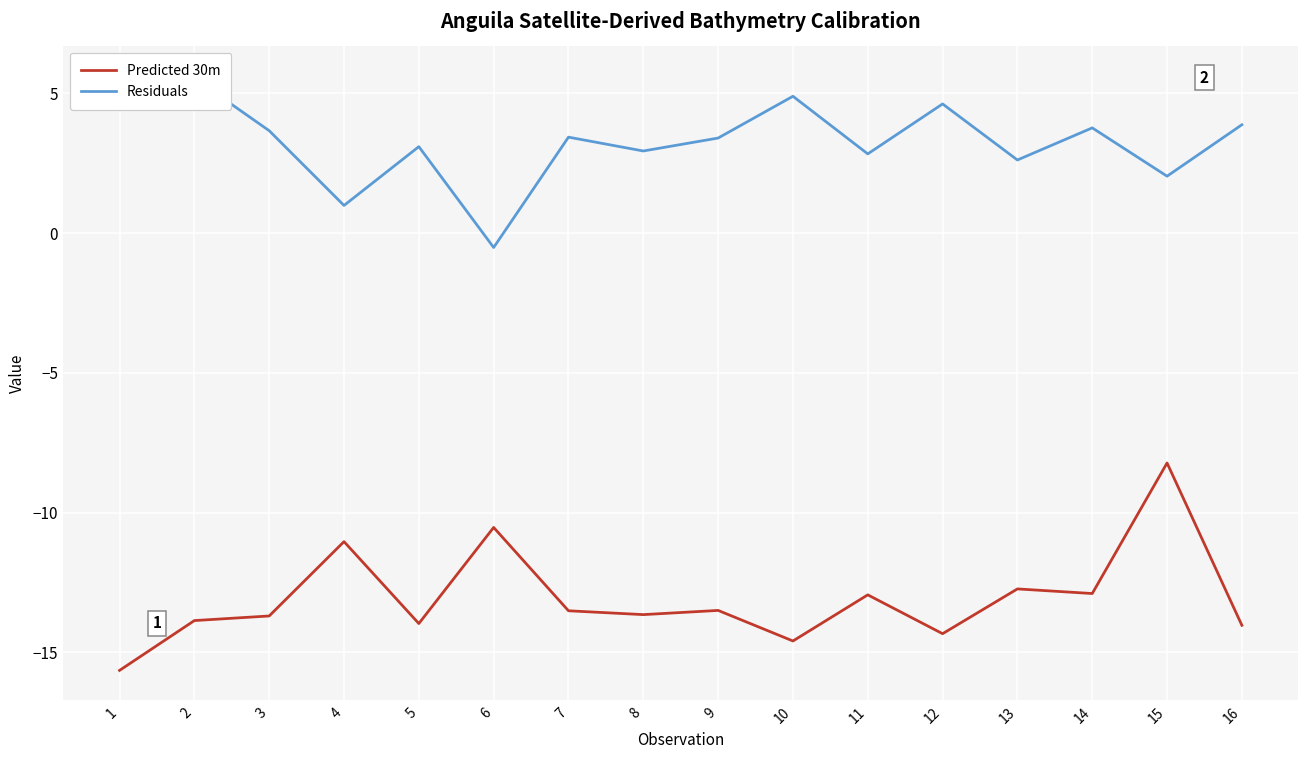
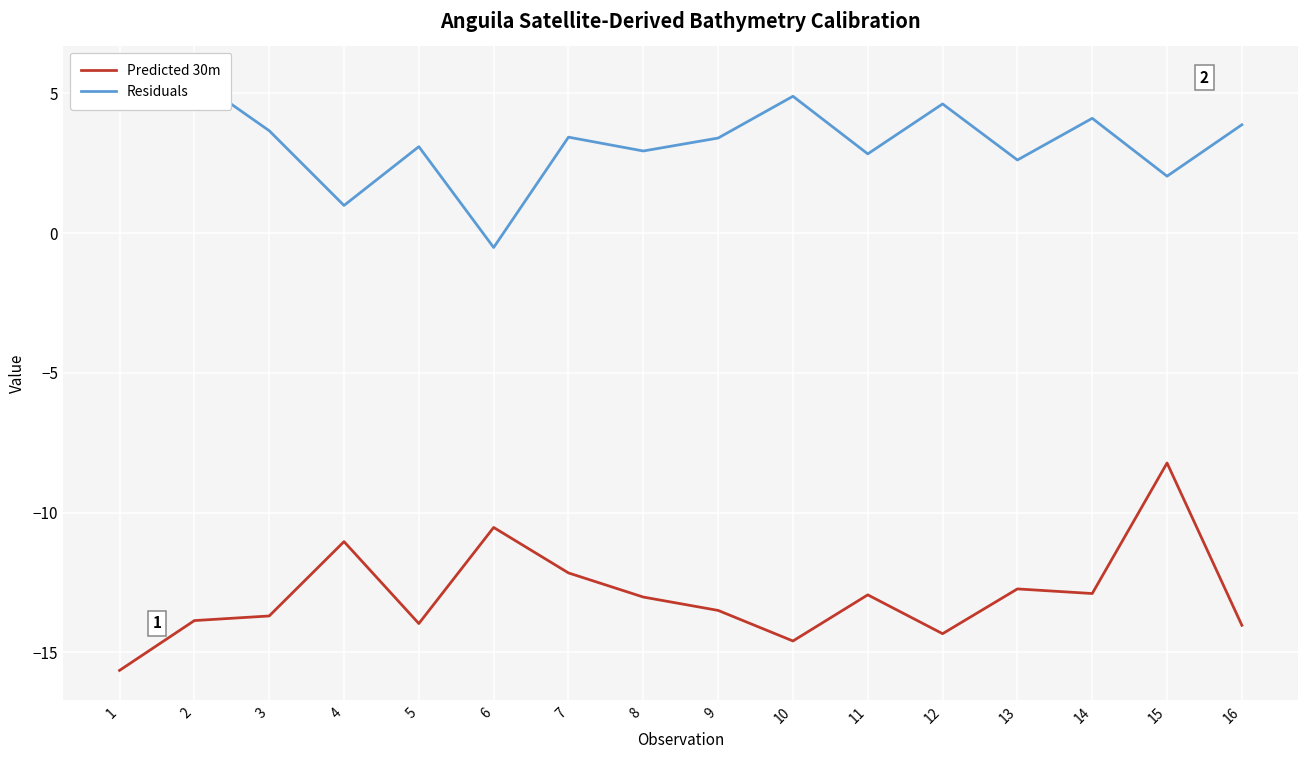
  {
    "Predicted 30m": {
      "1": -15.6,
      "2": -13.9,
      "3": -13.7,
      "4": -11.0,
      "5": -14.0,
      "6": -10.5,
-     "7": -13.5,
-     "8": -13.6,
+     "7": -12.2,
+     "8": -13.0,
      "9": -13.5,
      "10": -14.6,
      "11": -12.9,
      "12": -14.3,
      "13": -12.7,
      "14": -12.9,
      "15": -8.2,
      "16": -14.0
    },
    "Residuals": {
      "3": 3.7,
      "4": 1.0,
      "5": 3.1,
      "6": -0.5,
      "7": 3.4,
      "8": 2.9,
      "9": 3.4,
      "10": 4.9,
      "11": 2.8,
      "12": 4.6,
      "13": 2.6,
-     "14": 3.8,
+     "14": 4.1,
      "15": 2.0,
      "16": 3.9
    }
  }
